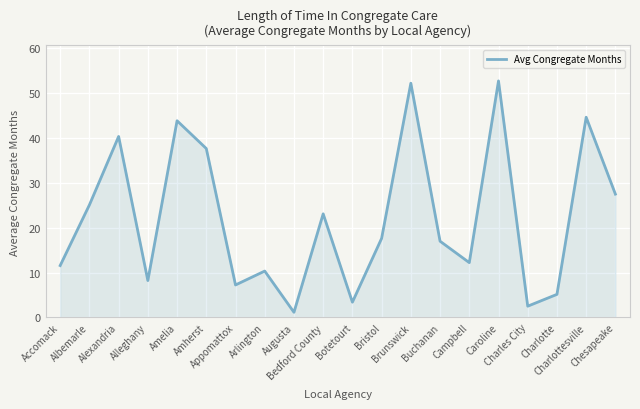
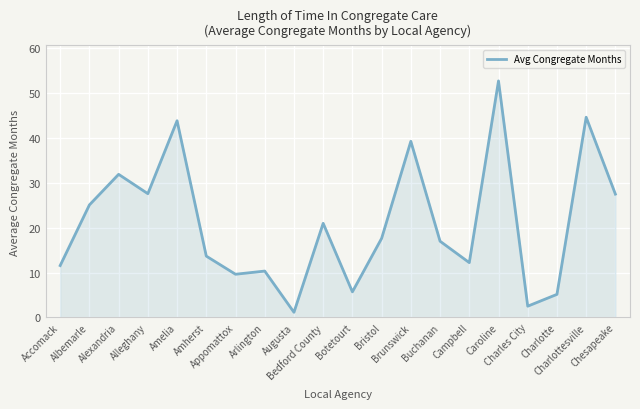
  {
    "Accomack": 12,
    "Albemarle": 25,
-   "Alexandria": 40,
-   "Alleghany": 8,
+   "Alexandria": 32,
+   "Alleghany": 28,
    "Amelia": 44,
-   "Amherst": 38,
-   "Appomattox": 7,
+   "Amherst": 14,
+   "Appomattox": 10,
    "Arlington": 10,
    "Augusta": 1,
-   "Bedford County": 23,
-   "Botetourt": 3,
+   "Bedford County": 21,
+   "Botetourt": 6,
    "Bristol": 18,
-   "Brunswick": 52,
+   "Brunswick": 39,
    "Buchanan": 17,
    "Campbell": 12,
    "Caroline": 53,
    "Charles City": 3,
    "Charlotte": 5,
    "Charlottesville": 45,
    "Chesapeake": 27
  }
